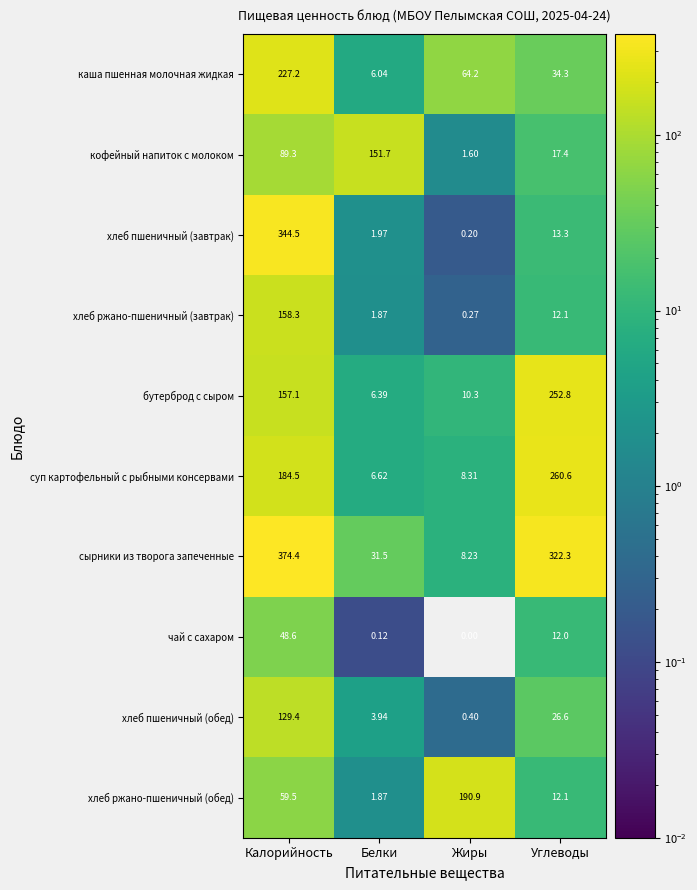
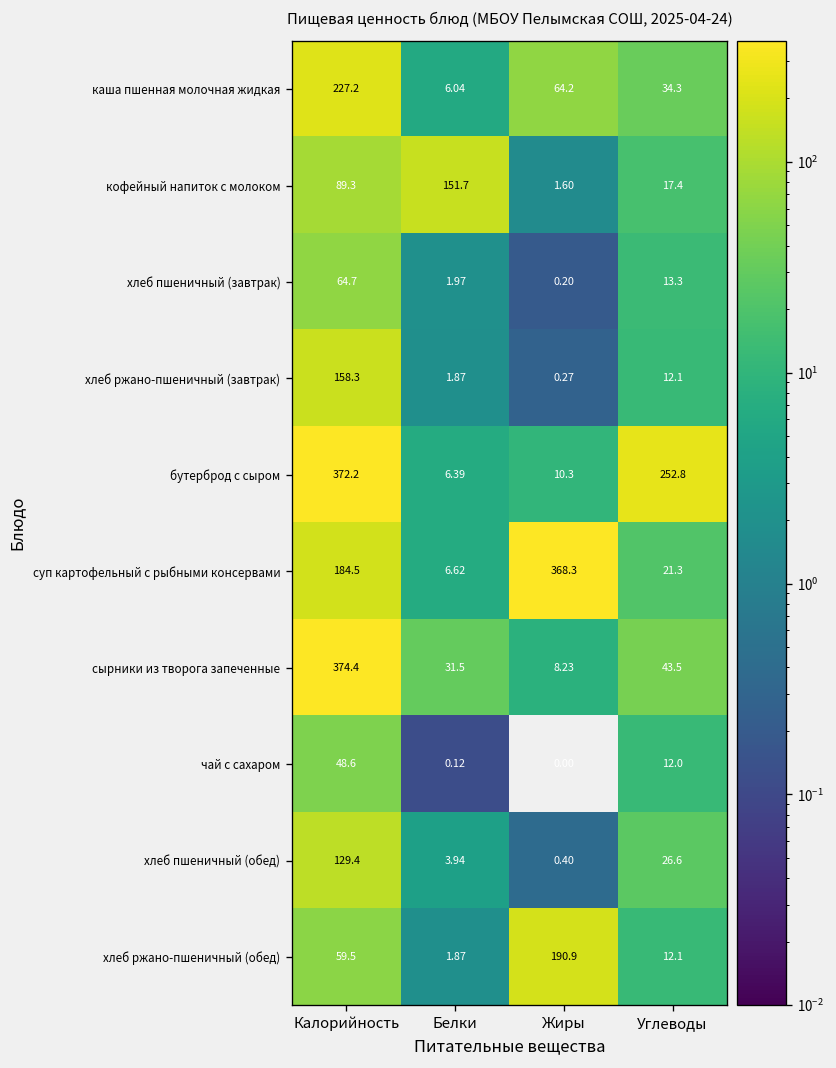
  {
    "каша пшенная молочная жидкая": {
      "Калорийность": 227.2,
      "Белки": 6.04,
      "Жиры": 64.2,
      "Углеводы": 34.3
    },
    "кофейный напиток с молоком": {
      "Калорийность": 89.3,
      "Белки": 151.7,
      "Жиры": 1.60,
      "Углеводы": 17.4
    },
    "хлеб пшеничный (завтрак)": {
-     "Калорийность": 344.5,
+     "Калорийность": 64.7,
      "Белки": 1.97,
      "Жиры": 0.20,
      "Углеводы": 13.3
    },
    "хлеб ржано-пшеничный (завтрак)": {
      "Калорийность": 158.3,
      "Белки": 1.87,
      "Жиры": 0.27,
      "Углеводы": 12.1
    },
    "бутерброд с сыром": {
-     "Калорийность": 157.1,
+     "Калорийность": 372.2,
      "Белки": 6.39,
      "Жиры": 10.3,
      "Углеводы": 252.8
    },
    "суп картофельный с рыбными консервами": {
      "Калорийность": 184.5,
      "Белки": 6.62,
-     "Жиры": 8.31,
-     "Углеводы": 260.6
+     "Жиры": 368.3,
+     "Углеводы": 21.3
    },
    "сырники из творога запеченные": {
      "Калорийность": 374.4,
      "Белки": 31.5,
      "Жиры": 8.23,
-     "Углеводы": 322.3
+     "Углеводы": 43.5
    },
    "чай с сахаром": {
      "Калорийность": 48.6,
      "Белки": 0.12,
      "Углеводы": 12.0
    },
    "хлеб пшеничный (обед)": {
      "Калорийность": 129.4,
      "Белки": 3.94,
      "Жиры": 0.40,
      "Углеводы": 26.6
    },
    "хлеб ржано-пшеничный (обед)": {
      "Калорийность": 59.5,
      "Белки": 1.87,
      "Жиры": 190.9,
      "Углеводы": 12.1
    }
  }
